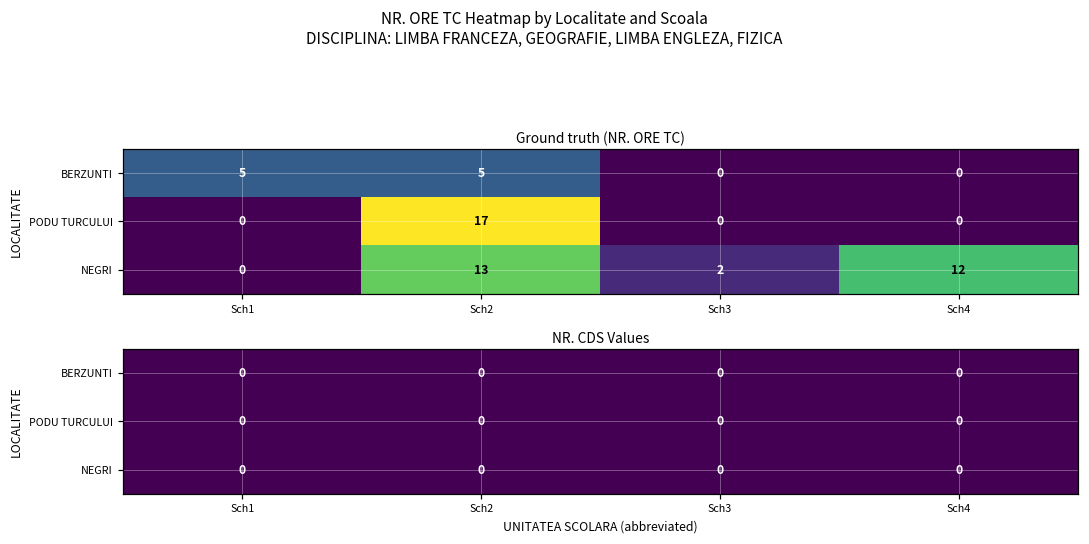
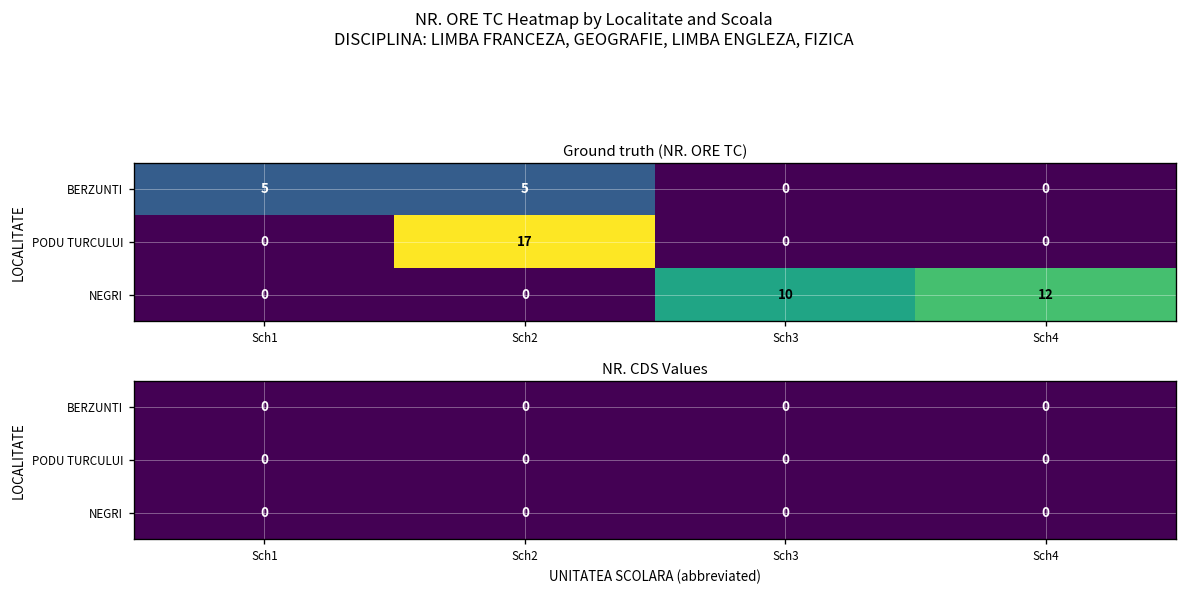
  {
    "Ground truth (NR. ORE TC)": {
      "BERZUNTI": {
        "Sch1": 5,
        "Sch2": 5,
        "Sch3": 0,
        "Sch4": 0
      },
      "PODU TURCULUI": {
        "Sch1": 0,
        "Sch2": 17,
        "Sch3": 0,
        "Sch4": 0
      },
      "NEGRI": {
        "Sch1": 0,
-       "Sch2": 13,
-       "Sch3": 2,
+       "Sch2": 0,
+       "Sch3": 10,
        "Sch4": 12
      }
    },
    "NR. CDS Values": {
      "BERZUNTI": {
        "Sch1": 0,
        "Sch2": 0,
        "Sch3": 0,
        "Sch4": 0
      },
      "PODU TURCULUI": {
        "Sch1": 0,
        "Sch2": 0,
        "Sch3": 0,
        "Sch4": 0
      },
      "NEGRI": {
        "Sch1": 0,
        "Sch2": 0,
        "Sch3": 0,
        "Sch4": 0
      }
    }
  }
